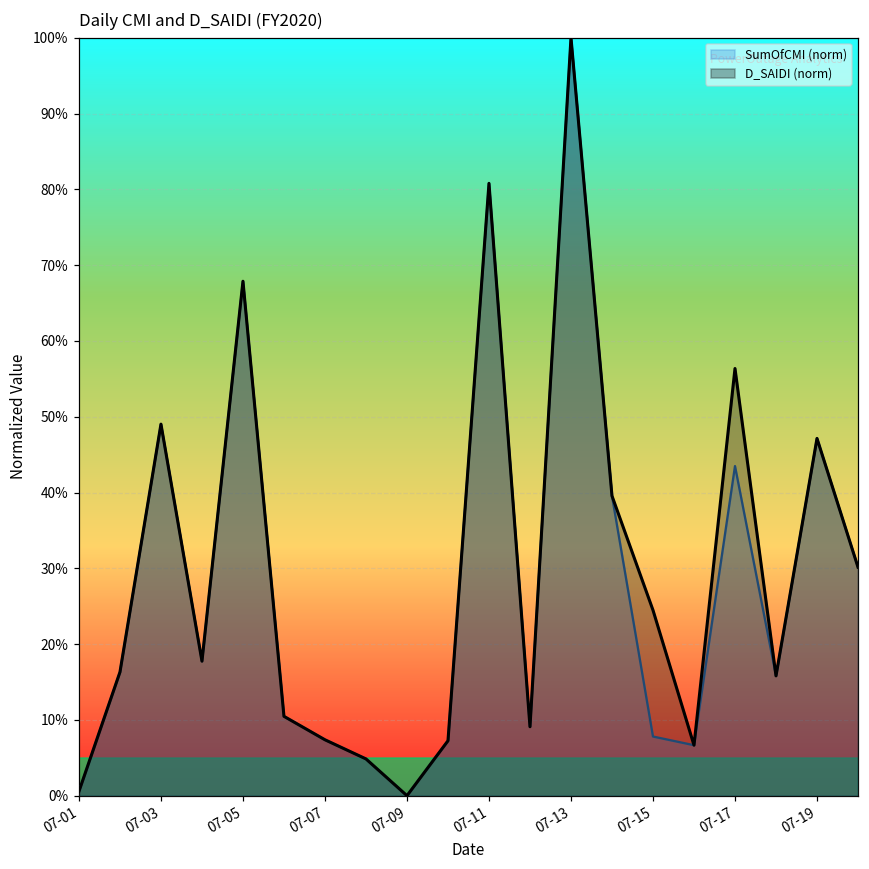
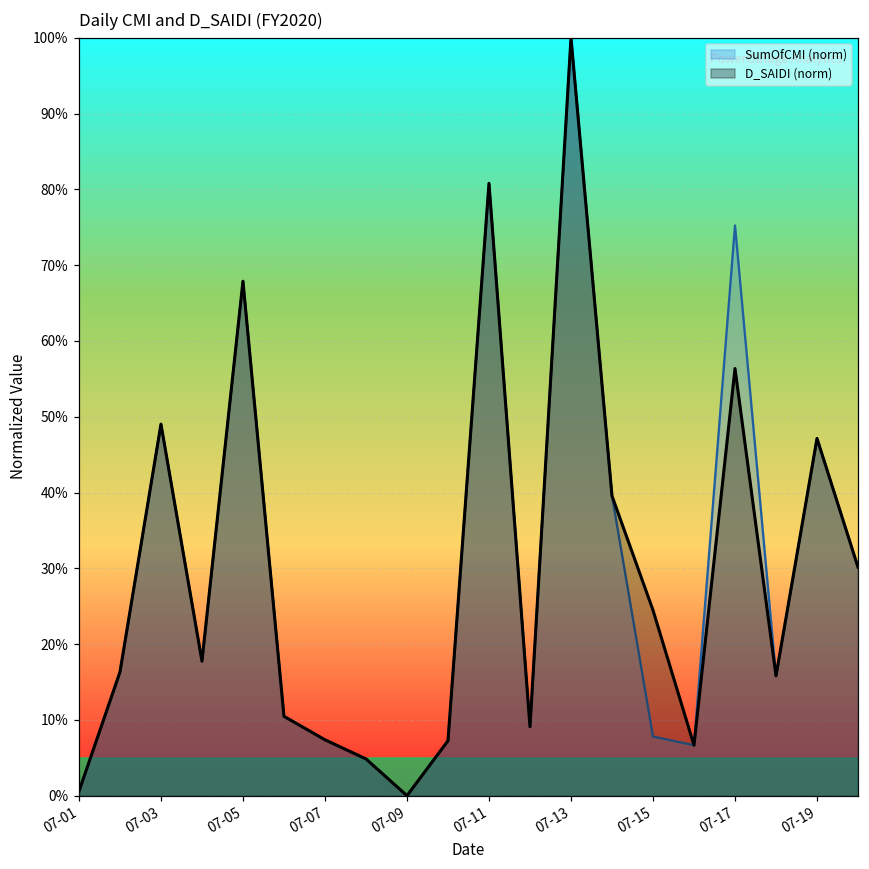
  {
    "SumOfCMI (norm)": {
      "07-15": "8%",
-     "07-17": "43%"
+     "07-17": "75%"
    },
    "D_SAIDI (norm)": {
      "07-15": "24%",
      "07-17": "56%"
    }
  }
